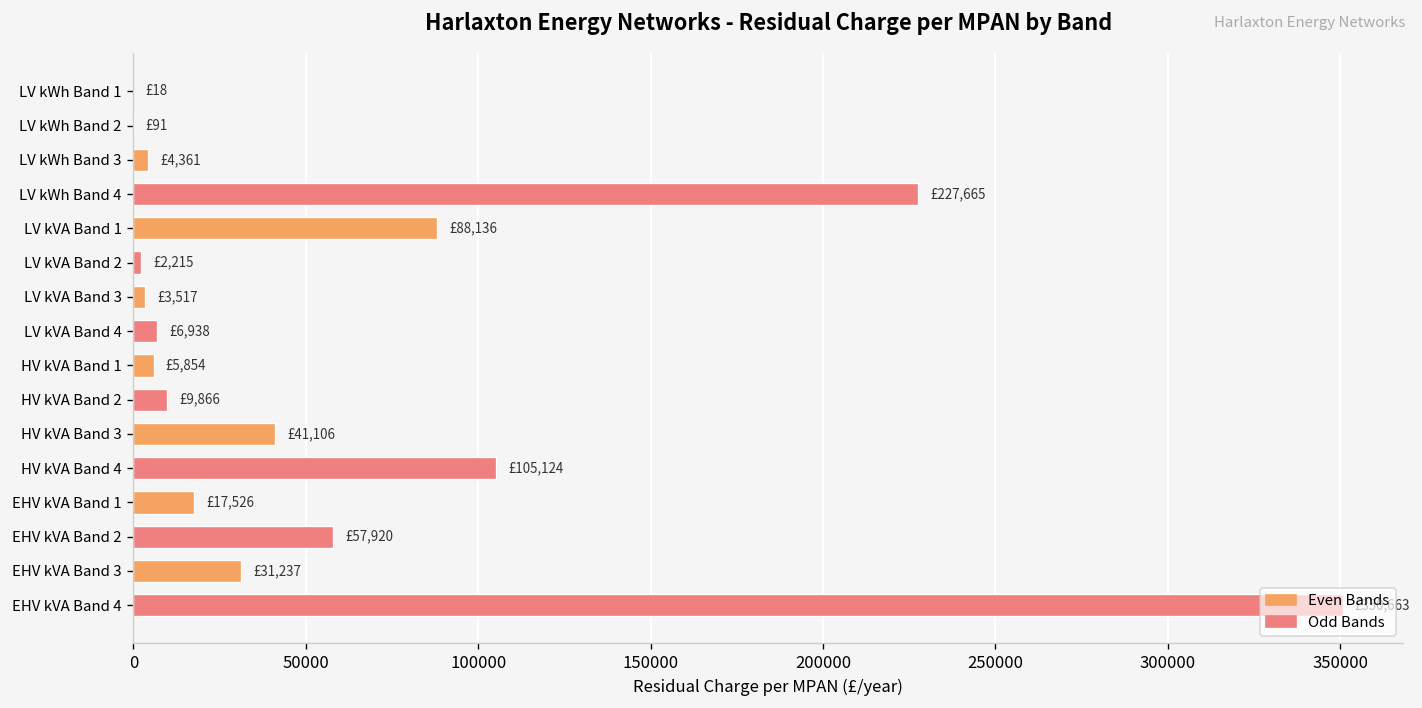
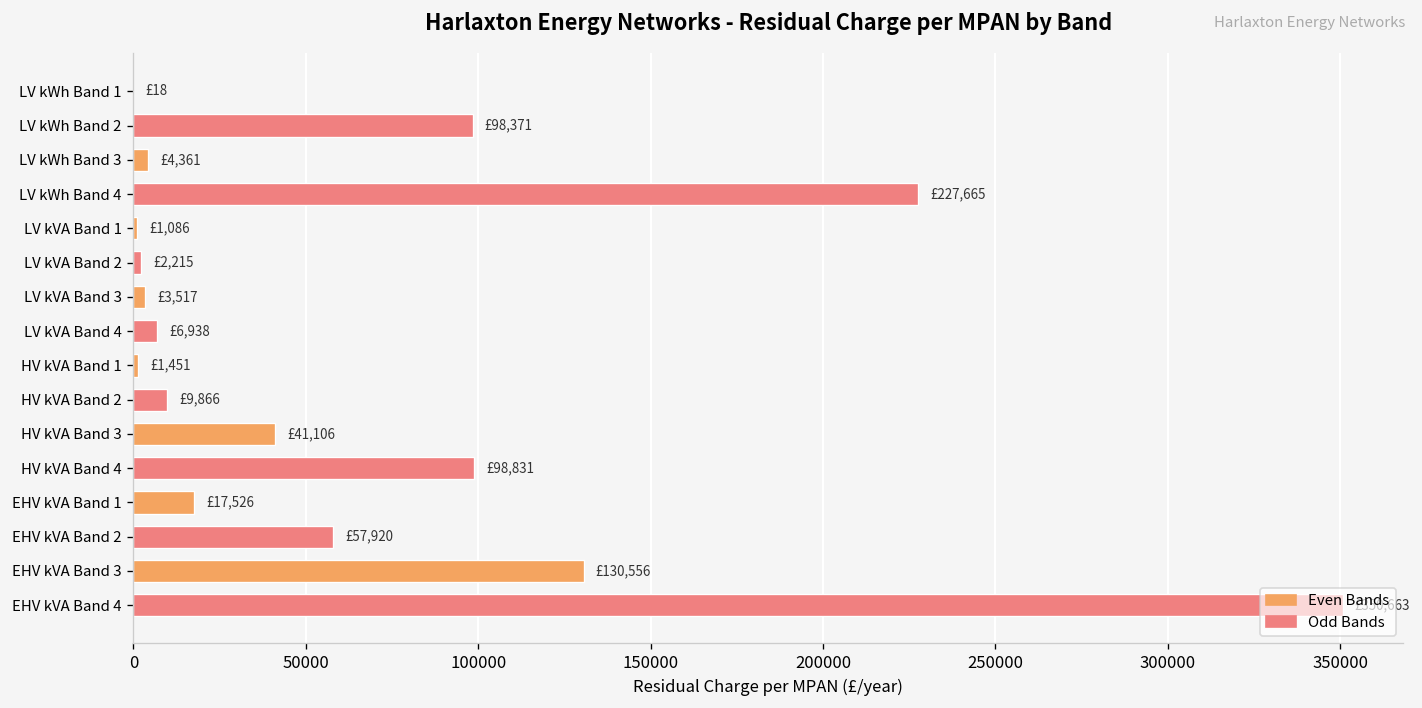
  {
    "LV kWh Band 1": "£18",
-   "LV kWh Band 2": "£91",
+   "LV kWh Band 2": "£98,371",
    "LV kWh Band 3": "£4,361",
    "LV kWh Band 4": "£227,665",
-   "LV kVA Band 1": "£88,136",
+   "LV kVA Band 1": "£1,086",
    "LV kVA Band 2": "£2,215",
    "LV kVA Band 3": "£3,517",
    "LV kVA Band 4": "£6,938",
-   "HV kVA Band 1": "£5,854",
+   "HV kVA Band 1": "£1,451",
    "HV kVA Band 2": "£9,866",
    "HV kVA Band 3": "£41,106",
-   "HV kVA Band 4": "£105,124",
+   "HV kVA Band 4": "£98,831",
    "EHV kVA Band 1": "£17,526",
    "EHV kVA Band 2": "£57,920",
-   "EHV kVA Band 3": "£31,237"
+   "EHV kVA Band 3": "£130,556"
  }
